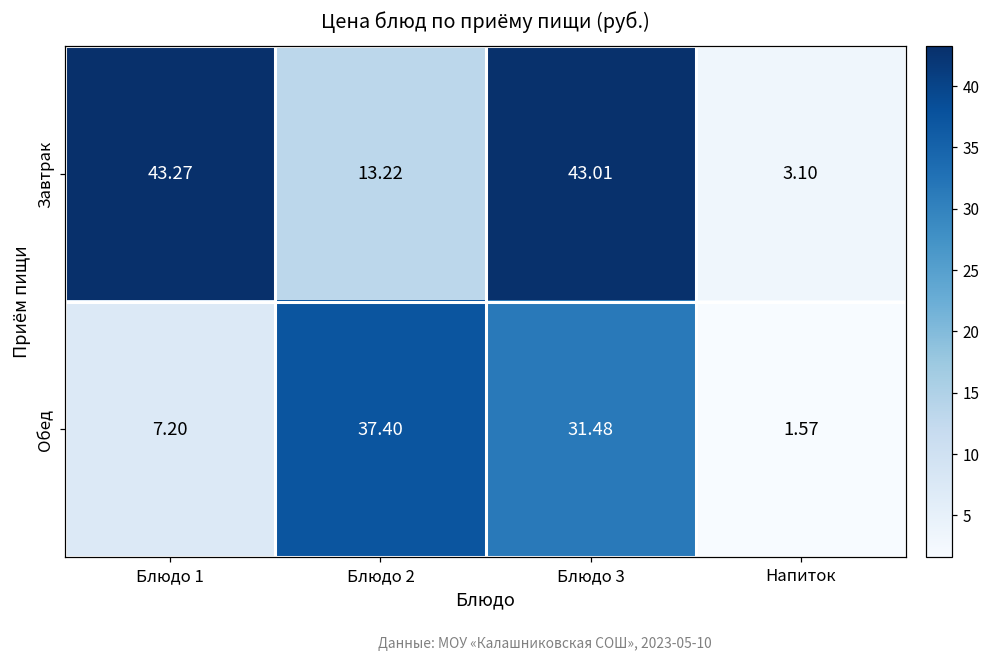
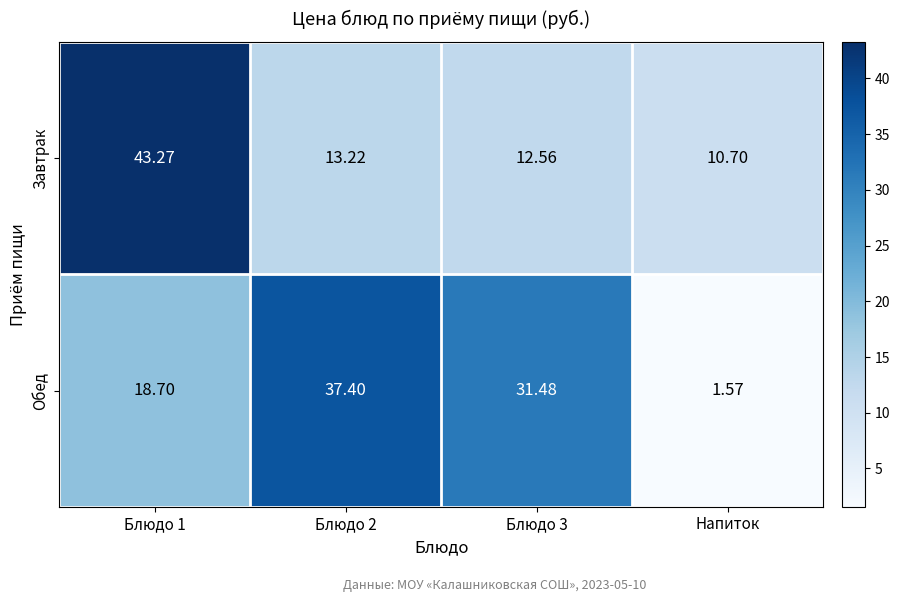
  {
    "Завтрак": {
      "Блюдо 1": 43.27,
      "Блюдо 2": 13.22,
-     "Блюдо 3": 43.01,
-     "Напиток": 3.10
+     "Блюдо 3": 12.56,
+     "Напиток": 10.70
    },
    "Обед": {
-     "Блюдо 1": 7.20,
+     "Блюдо 1": 18.70,
      "Блюдо 2": 37.40,
      "Блюдо 3": 31.48,
      "Напиток": 1.57
    }
  }
